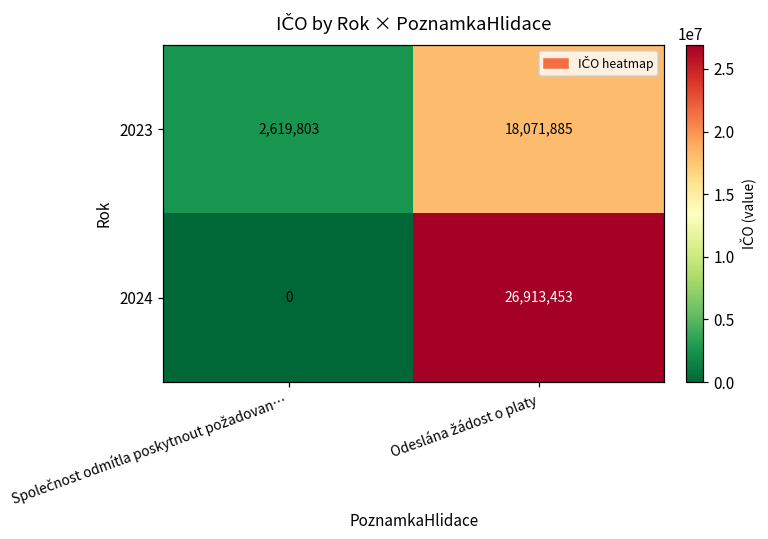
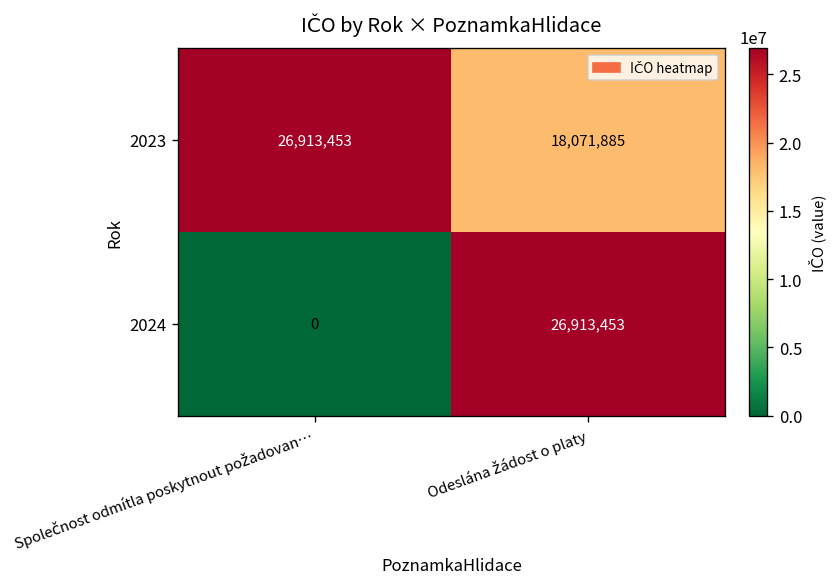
  {
    "2023": {
-     "Společnost odmítla poskytnout požadovan…": "2,619,803",
+     "Společnost odmítla poskytnout požadovan…": "26,913,453",
      "Odeslána žádost o platy": "18,071,885"
    },
    "2024": {
      "Společnost odmítla poskytnout požadovan…": "0",
      "Odeslána žádost o platy": "26,913,453"
    }
  }
